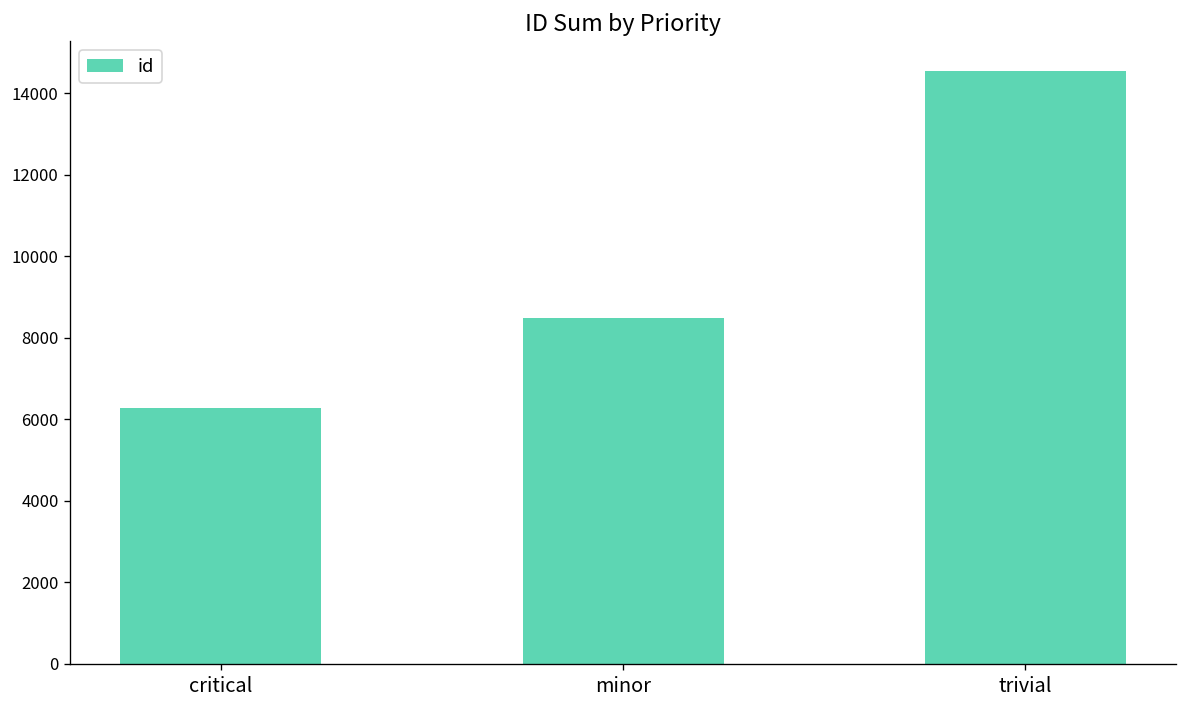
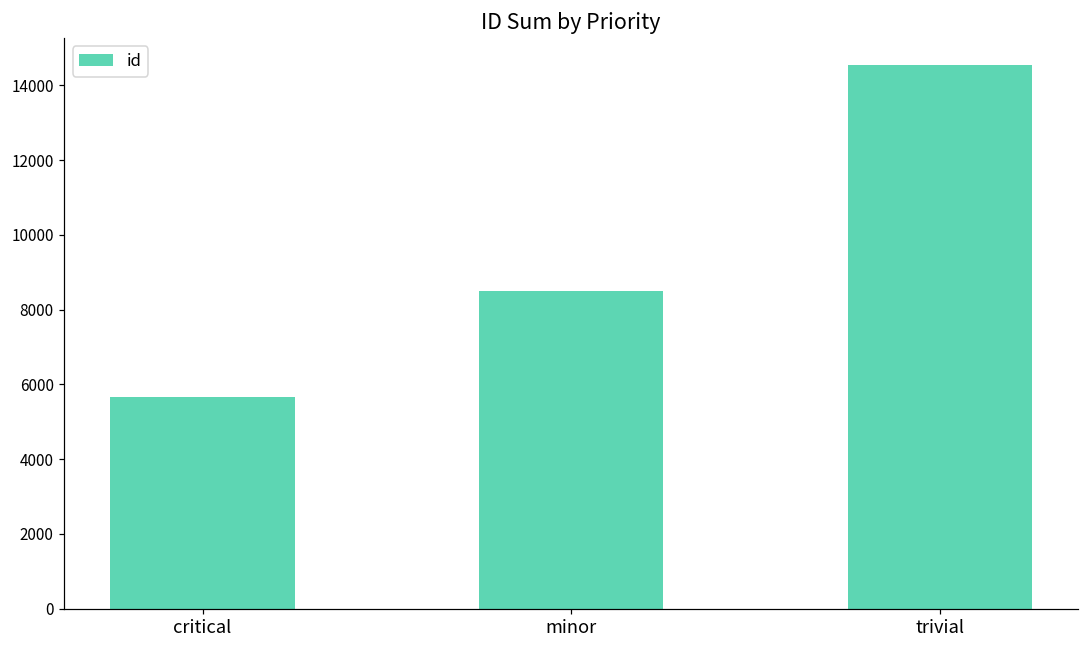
  {
-   "critical": 6300,
+   "critical": 5700,
    "minor": 8500,
    "trivial": 14500
  }
